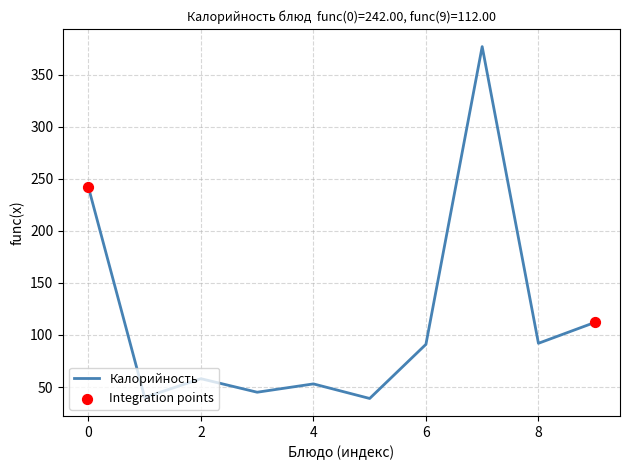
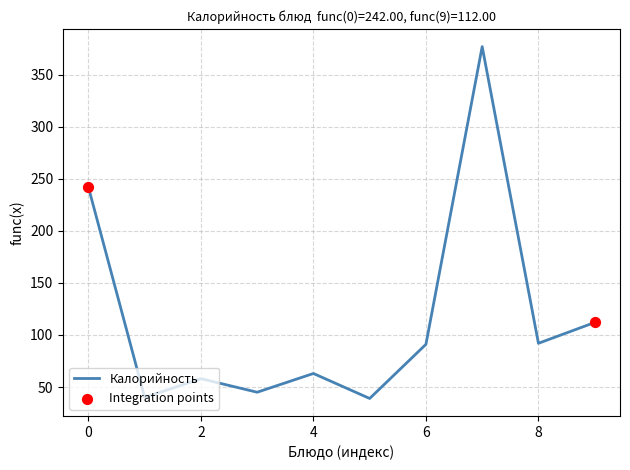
  {
    "Калорийность": {
-     "4": 53,
+     "4": 63,
      "6": 91,
      "8": 92
    }
  }
